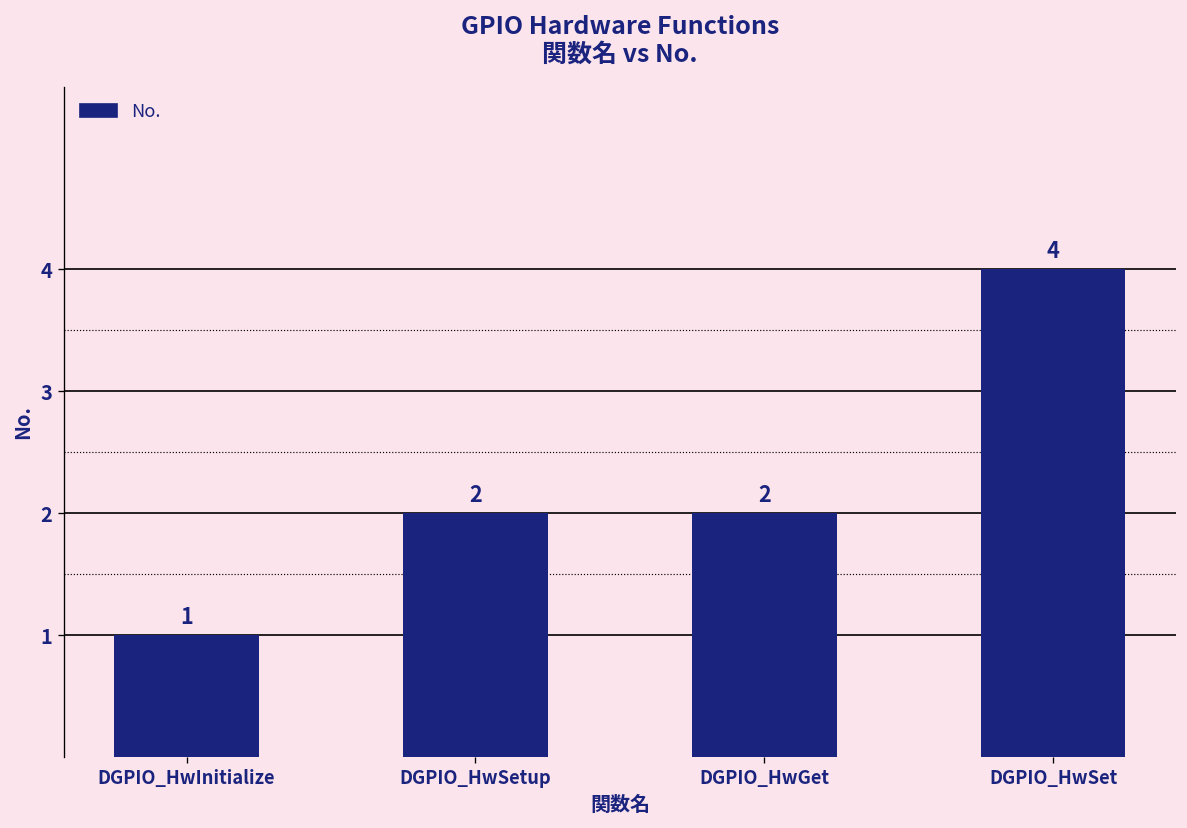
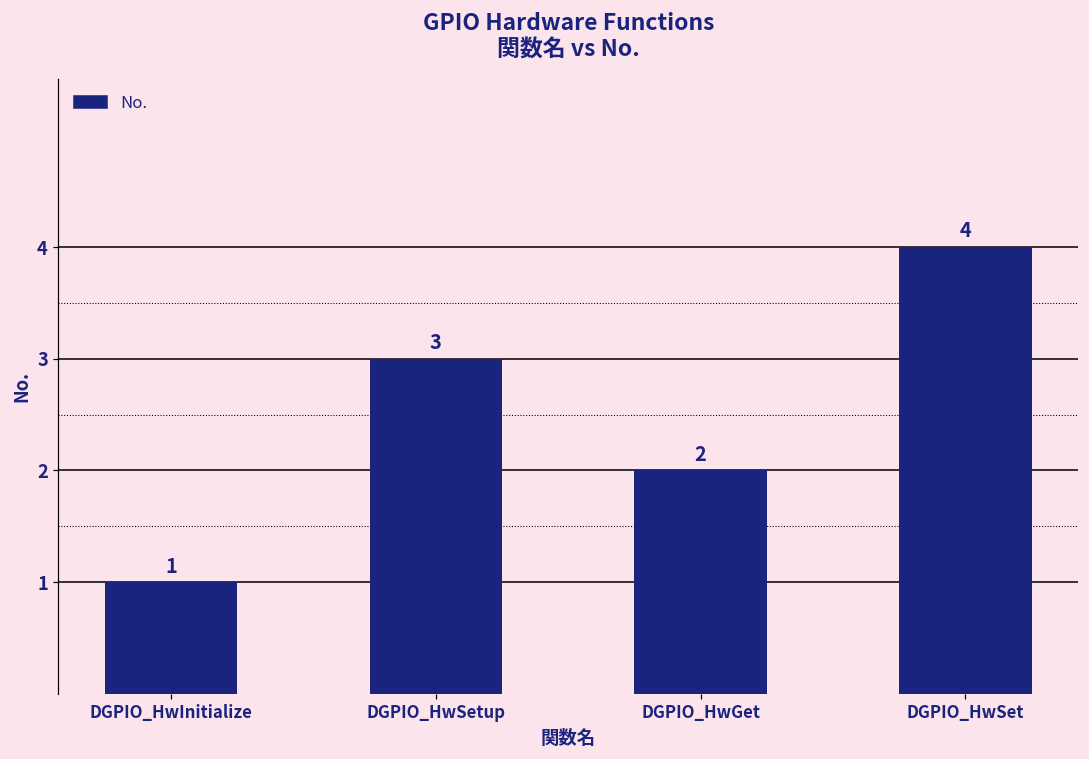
  {
    "DGPIO_HwInitialize": 1,
-   "DGPIO_HwSetup": 2,
+   "DGPIO_HwSetup": 3,
    "DGPIO_HwGet": 2,
    "DGPIO_HwSet": 4
  }
